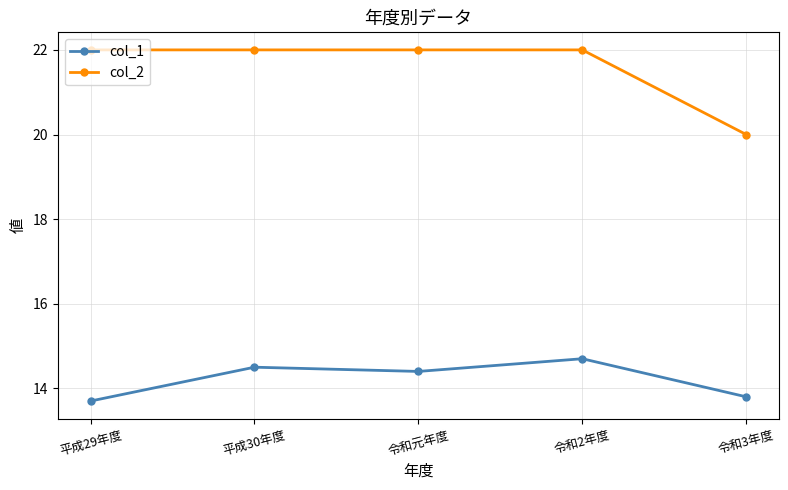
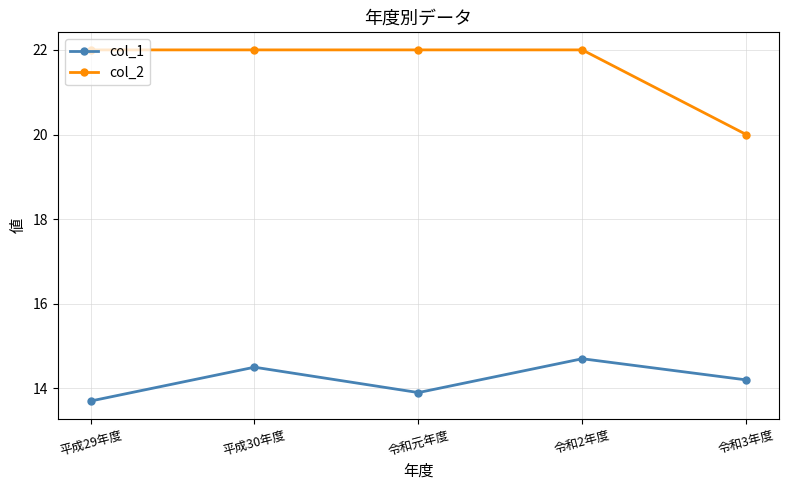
  {
    "col_1": {
      "平成29年度": 13.7,
      "平成30年度": 14.5,
-     "令和元年度": 14.4,
+     "令和元年度": 13.9,
      "令和2年度": 14.7,
-     "令和3年度": 13.8
+     "令和3年度": 14.2
    },
    "col_2": {
      "平成30年度": 22.0,
      "令和元年度": 22.0,
      "令和2年度": 22.0,
      "令和3年度": 20.0
    }
  }
